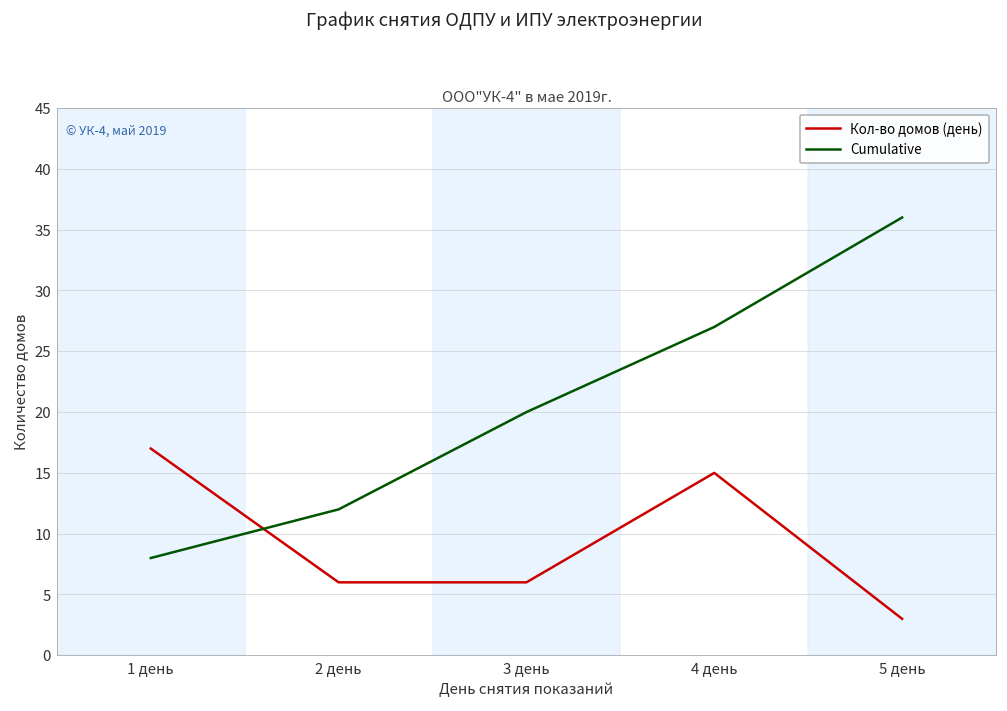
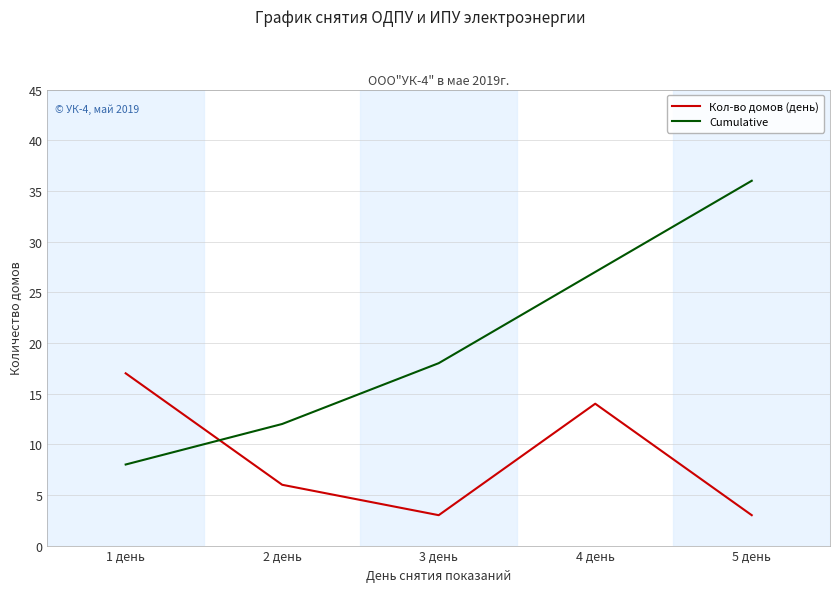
  {
    "Кол-во домов (день)": {
      "1 день": 17,
      "2 день": 6,
-     "3 день": 6,
-     "4 день": 15,
+     "3 день": 3,
+     "4 день": 14,
      "5 день": 3
    },
    "Cumulative": {
      "1 день": 8,
      "2 день": 12,
-     "3 день": 20,
+     "3 день": 18,
      "4 день": 27,
      "5 день": 36
    }
  }
